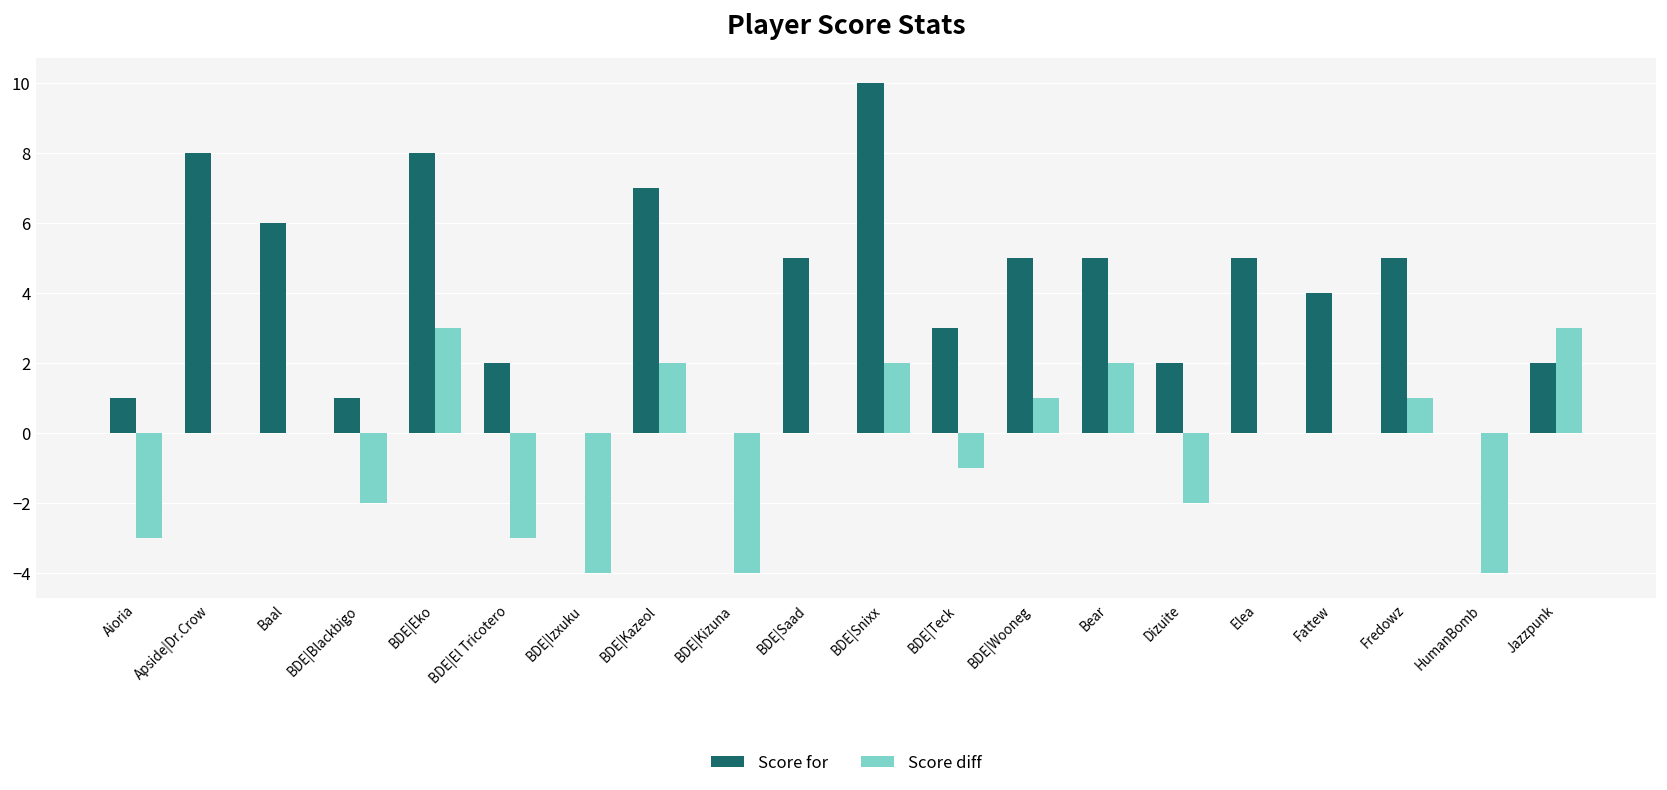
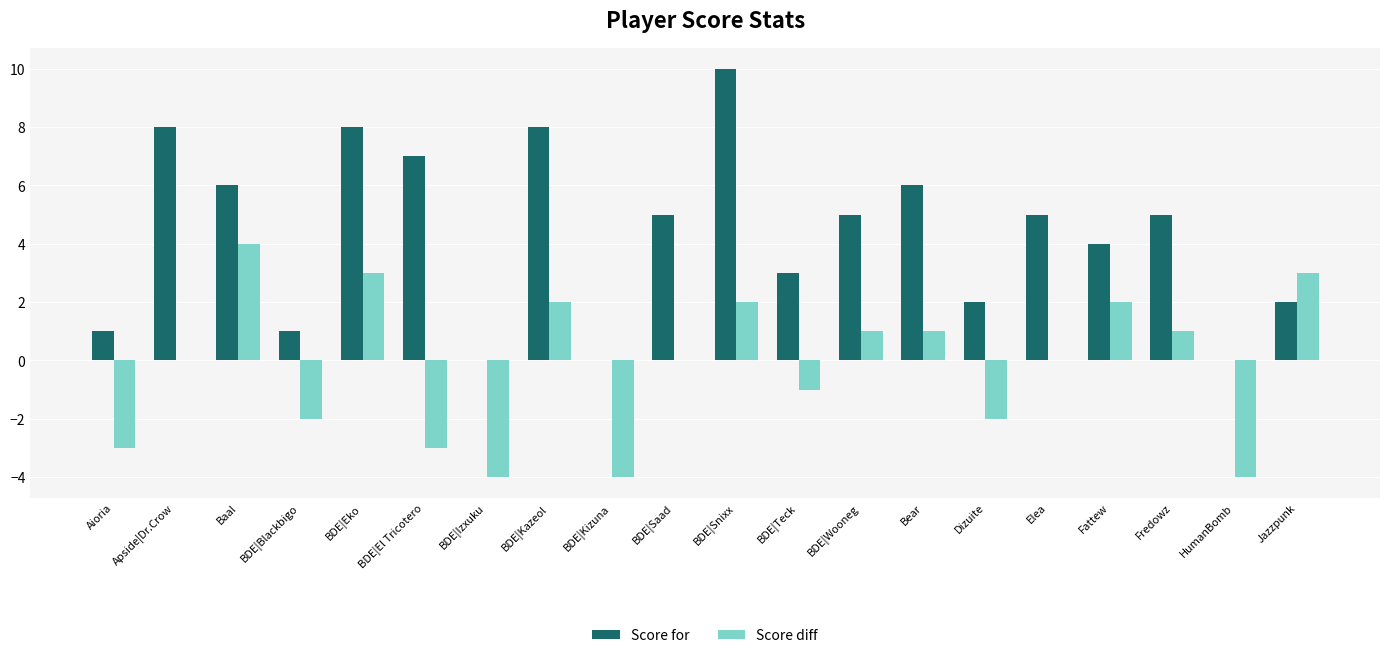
  {
    "Score for": {
      "Aioria": 1,
      "Apside|Dr.Crow": 8,
      "Baal": 6,
      "BDE|Blackbigo": 1,
      "BDE|Eko": 8,
-     "BDE|El Tricotero": 2,
+     "BDE|El Tricotero": 7,
      "BDE|Izxuku": 0,
-     "BDE|Kazeol": 7,
+     "BDE|Kazeol": 8,
      "BDE|Kizuna": 0,
      "BDE|Saad": 5,
      "BDE|Snixx": 10,
      "BDE|Teck": 3,
      "BDE|Wooneg": 5,
-     "Bear": 5,
+     "Bear": 6,
      "Dizuite": 2,
      "Elea": 5,
      "Fattew": 4,
      "Fredowz": 5,
      "HumanBomb": 0,
      "Jazzpunk": 2
    },
    "Score diff": {
      "Aioria": -3,
      "Apside|Dr.Crow": 0,
-     "Baal": 0,
+     "Baal": 4,
      "BDE|Blackbigo": -2,
      "BDE|Eko": 3,
      "BDE|El Tricotero": -3,
      "BDE|Izxuku": -4,
      "BDE|Kazeol": 2,
      "BDE|Kizuna": -4,
      "BDE|Saad": 0,
      "BDE|Snixx": 2,
      "BDE|Teck": -1,
      "BDE|Wooneg": 1,
-     "Bear": 2,
+     "Bear": 1,
      "Dizuite": -2,
      "Elea": 0,
-     "Fattew": 0,
+     "Fattew": 2,
      "Fredowz": 1,
      "HumanBomb": -4,
      "Jazzpunk": 3
    }
  }
